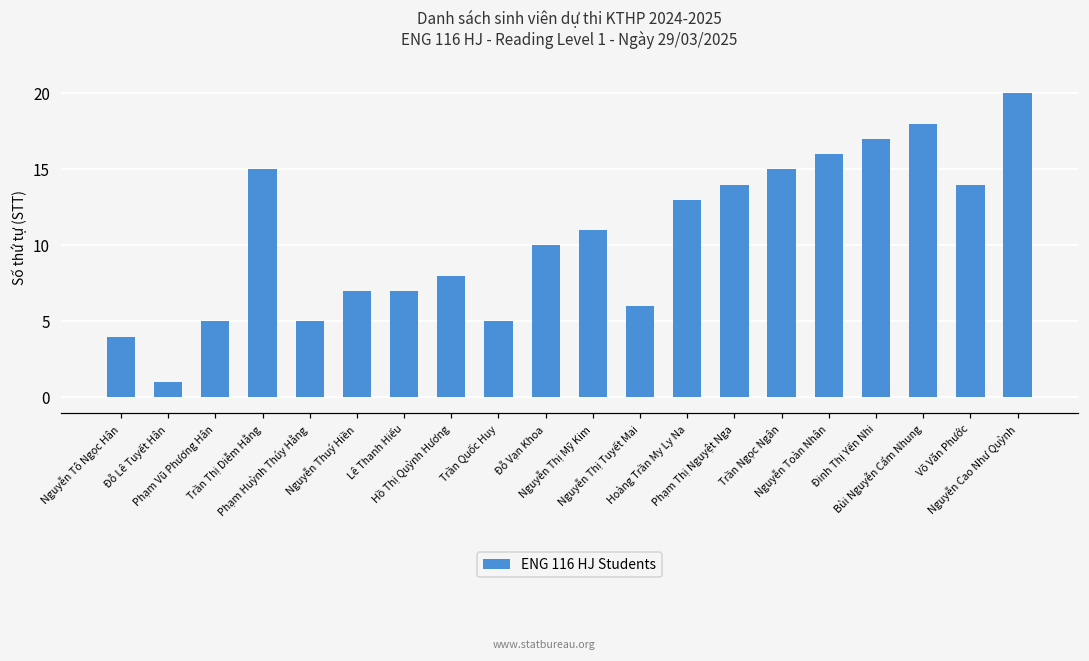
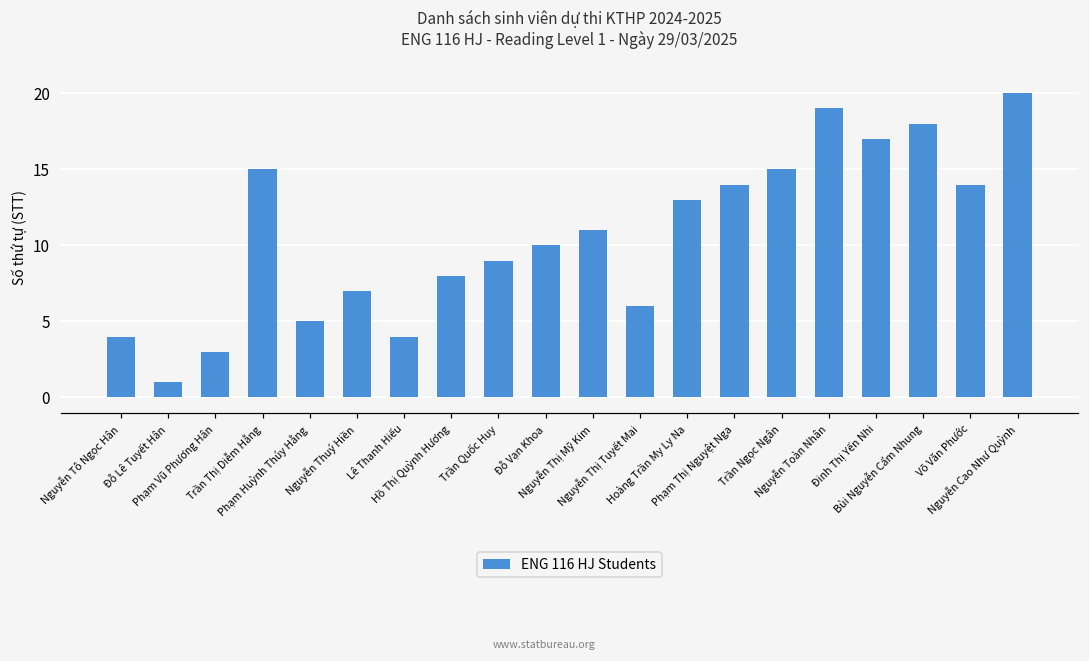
  {
    "Nguyễn Tô Ngọc Hân": 4,
    "Đỗ Lê Tuyết Hân": 1,
-   "Phạm Vũ Phương Hân": 5,
+   "Phạm Vũ Phương Hân": 3,
    "Trần Thị Diễm Hằng": 15,
    "Phạm Huỳnh Thúy Hằng": 5,
    "Nguyễn Thuý Hiền": 7,
-   "Lê Thanh Hiếu": 7,
+   "Lê Thanh Hiếu": 4,
    "Hồ Thị Quỳnh Hương": 8,
-   "Trần Quốc Huy": 5,
+   "Trần Quốc Huy": 9,
    "Đỗ Vạn Khoa": 10,
    "Nguyễn Thị Mỹ Kim": 11,
    "Nguyễn Thị Tuyết Mai": 6,
    "Hoàng Trần My Ly Na": 13,
    "Phạm Thị Nguyệt Nga": 14,
    "Trần Ngọc Ngân": 15,
-   "Nguyễn Toàn Nhân": 16,
+   "Nguyễn Toàn Nhân": 19,
    "Đinh Thị Yến Nhi": 17,
    "Bùi Nguyễn Cẩm Nhung": 18,
    "Võ Văn Phước": 14,
    "Nguyễn Cao Như Quỳnh": 20
  }
